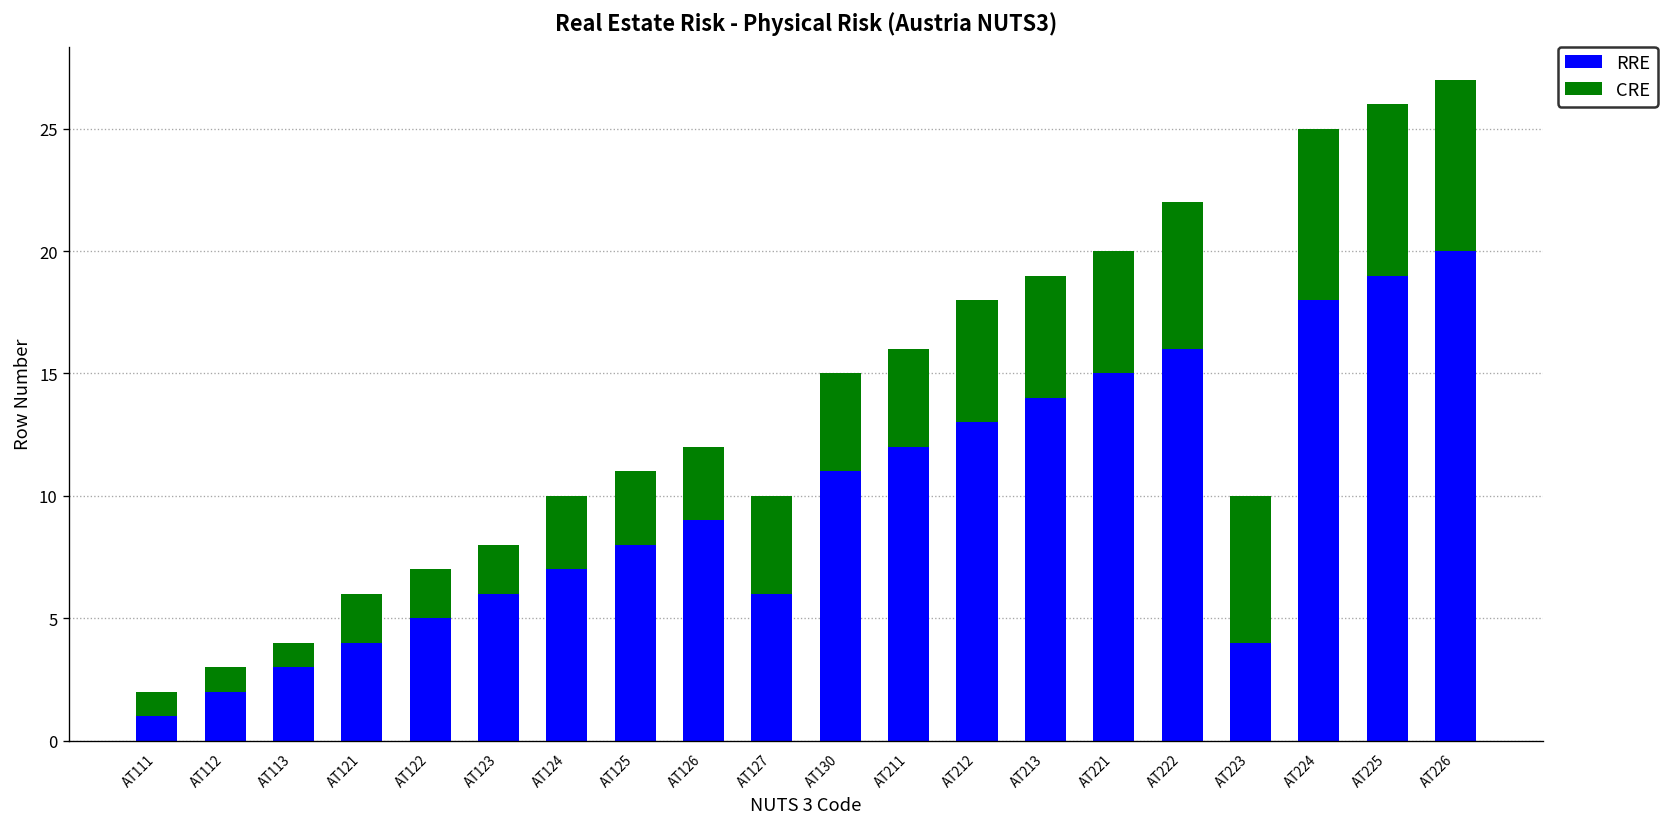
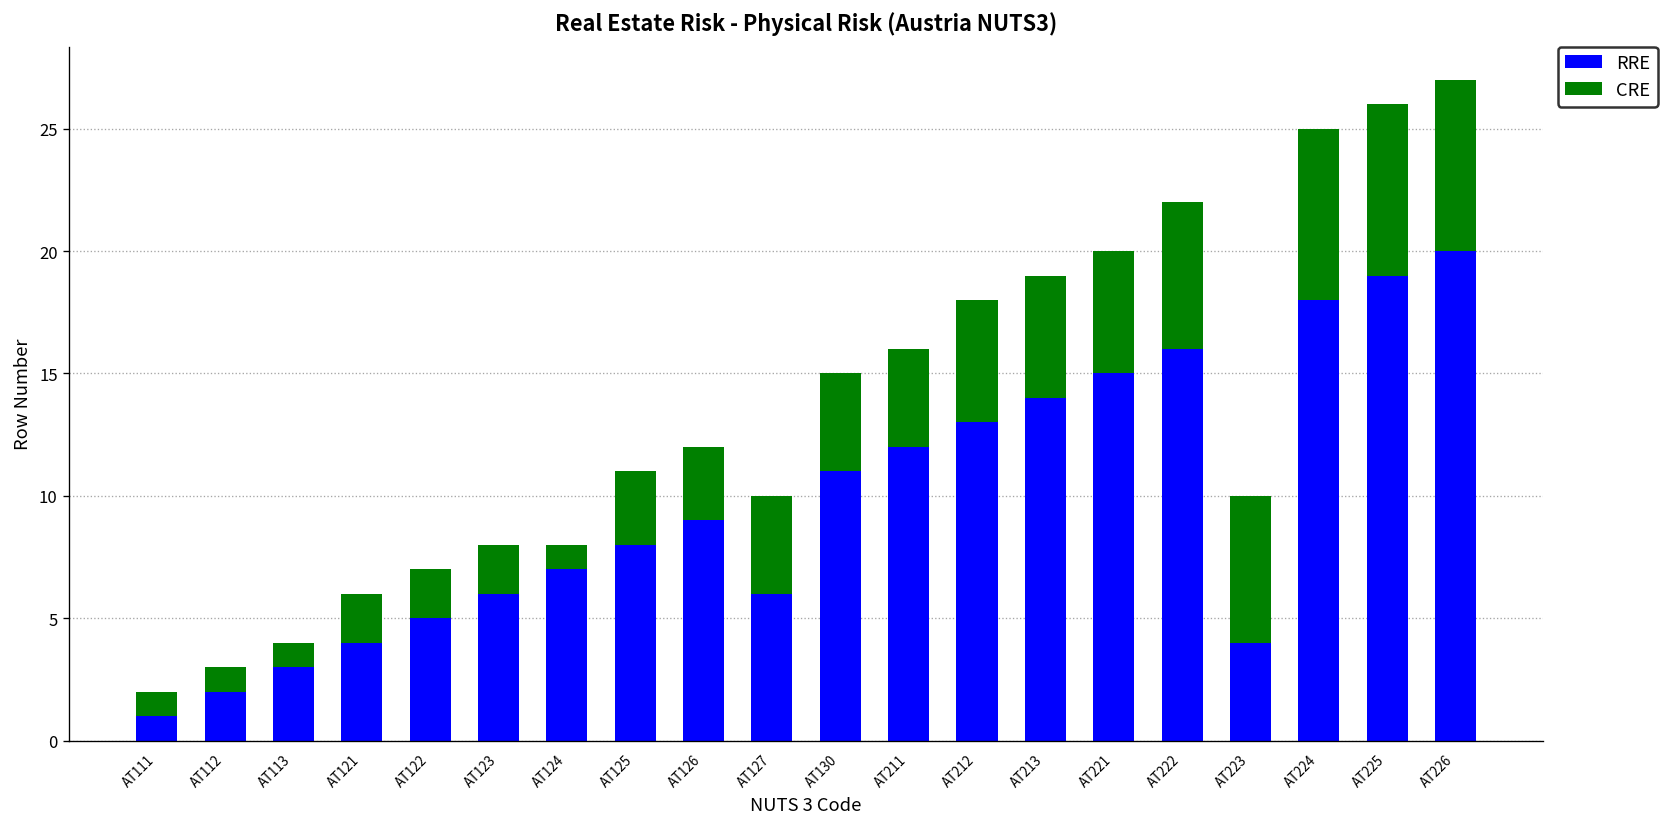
  {
    "RRE": {
      "AT111": 1,
      "AT112": 2,
      "AT113": 3,
      "AT121": 4,
      "AT122": 5,
      "AT123": 6,
      "AT124": 7,
      "AT125": 8,
      "AT126": 9,
      "AT127": 6,
      "AT130": 11,
      "AT211": 12,
      "AT212": 13,
      "AT213": 14,
      "AT221": 15,
      "AT222": 16,
      "AT223": 4,
      "AT224": 18,
      "AT225": 19,
      "AT226": 20
    },
    "CRE": {
      "AT111": 1,
      "AT112": 1,
      "AT113": 1,
      "AT121": 2,
      "AT122": 2,
      "AT123": 2,
-     "AT124": 3,
+     "AT124": 1,
      "AT125": 3,
      "AT126": 3,
      "AT127": 4,
      "AT130": 4,
      "AT211": 4,
      "AT212": 5,
      "AT213": 5,
      "AT221": 5,
      "AT222": 6,
      "AT223": 6,
      "AT224": 7,
      "AT225": 7,
      "AT226": 7
    }
  }
